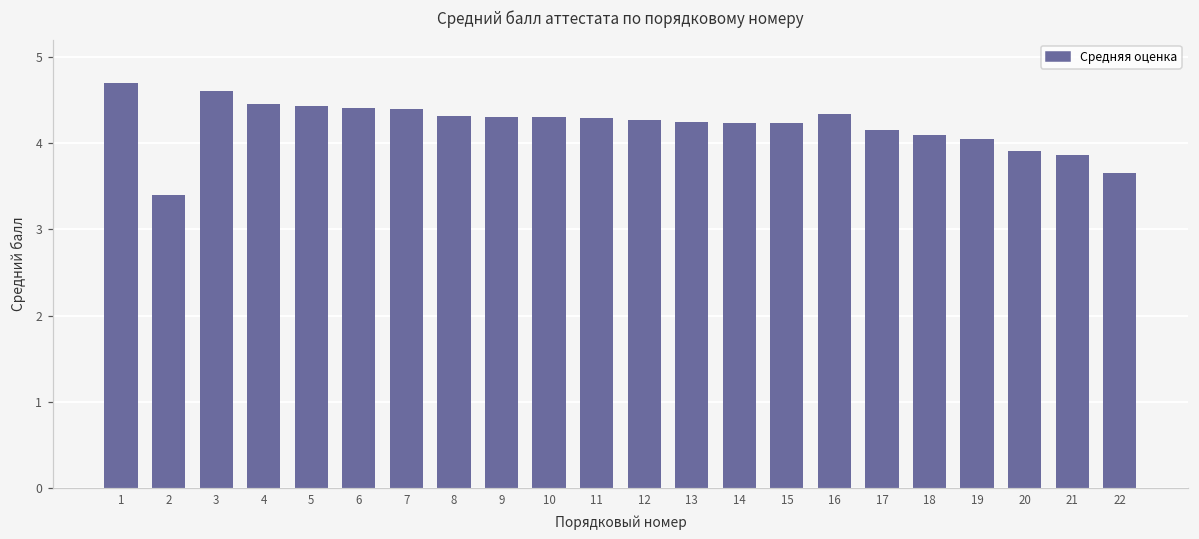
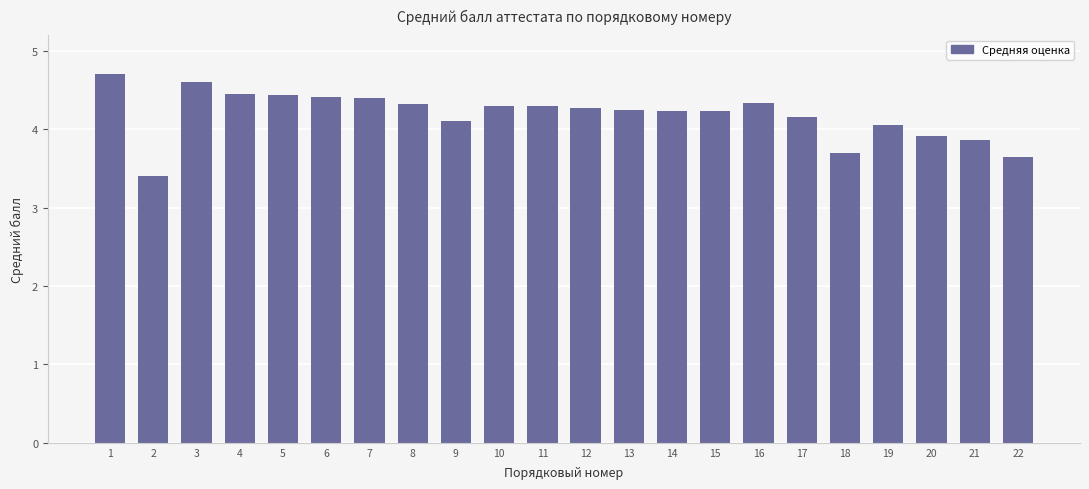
  {
    "1": 4.7,
    "2": 3.4,
    "3": 4.6,
    "4": 4.5,
    "5": 4.4,
    "6": 4.4,
    "7": 4.4,
    "8": 4.3,
-   "9": 4.3,
+   "9": 4.1,
    "10": 4.3,
    "11": 4.3,
    "12": 4.3,
    "13": 4.2,
    "14": 4.2,
    "15": 4.2,
    "16": 4.3,
    "17": 4.2,
-   "18": 4.1,
+   "18": 3.7,
    "19": 4.1,
    "20": 3.9,
    "21": 3.9,
    "22": 3.7
  }
